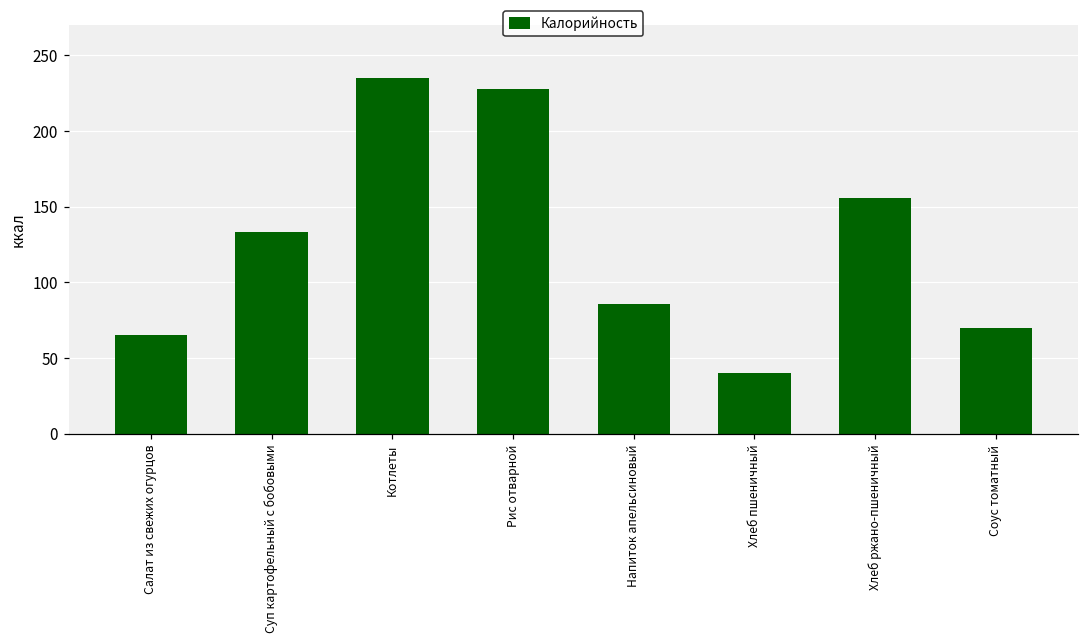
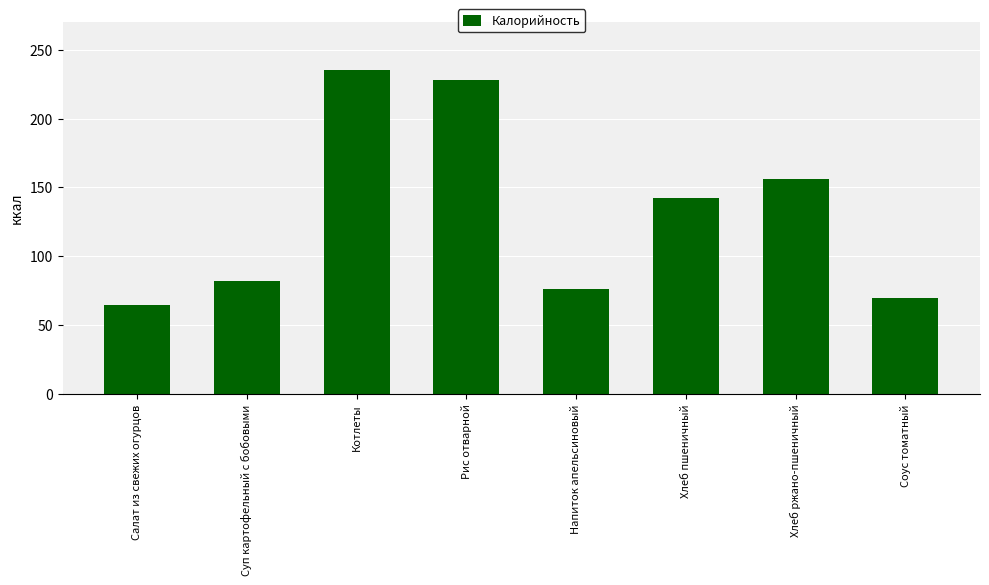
  {
    "Салат из свежих огурцов": 65,
-   "Суп картофельный с бобовыми": 133,
+   "Суп картофельный с бобовыми": 82,
    "Котлеты": 235,
    "Рис отварной": 228,
-   "Напиток апельсиновый": 86,
-   "Хлеб пшеничный": 40,
+   "Напиток апельсиновый": 76,
+   "Хлеб пшеничный": 142,
    "Хлеб ржано-пшеничный": 156,
    "Соус томатный": 70
  }
